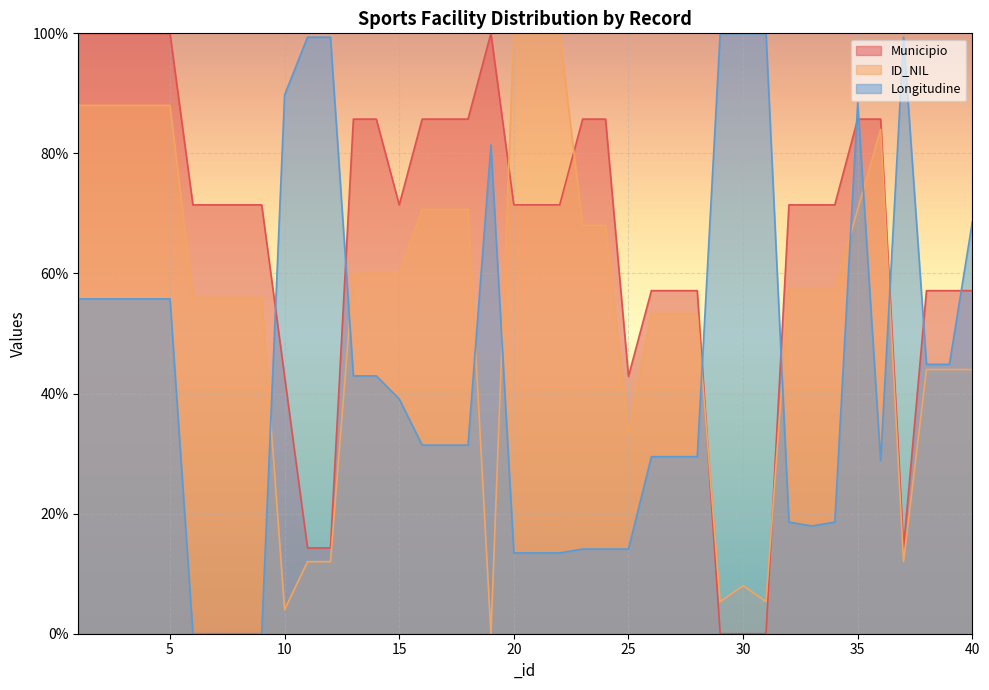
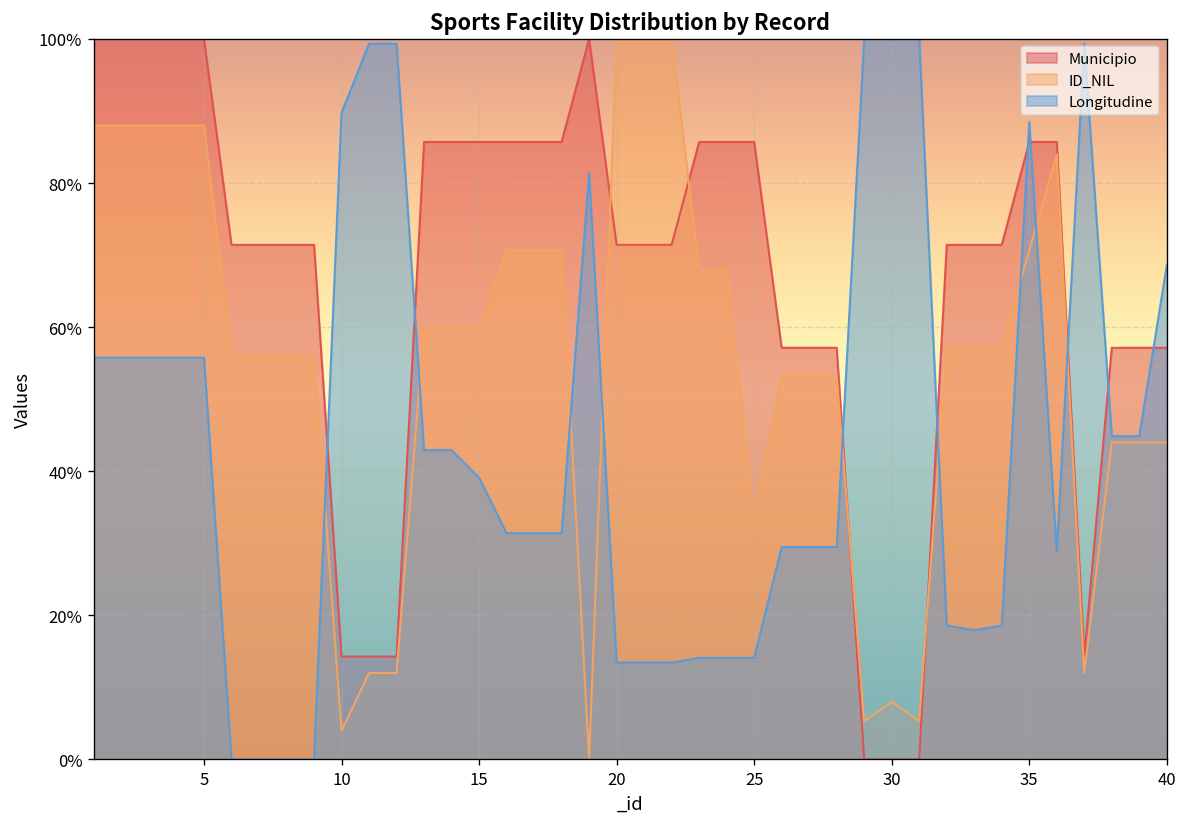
  {
    "Municipio": {
      "5": "100%",
-     "10": "43%",
-     "15": "71%",
+     "10": "14%",
+     "15": "86%",
      "20": "71%",
-     "25": "43%",
+     "25": "86%",
      "30": "0%",
      "35": "86%",
      "40": "57%"
    },
    "ID_NIL": {
      "5": "88%",
      "10": "4%",
      "15": "60%",
      "20": "100%",
      "25": "33%",
      "30": "8%",
      "35": "71%",
      "40": "44%"
    },
    "Longitudine": {
      "5": "56%",
      "10": "90%",
      "15": "39%",
      "20": "13%",
      "25": "14%",
      "30": "100%",
      "35": "88%",
      "40": "69%"
    }
  }
